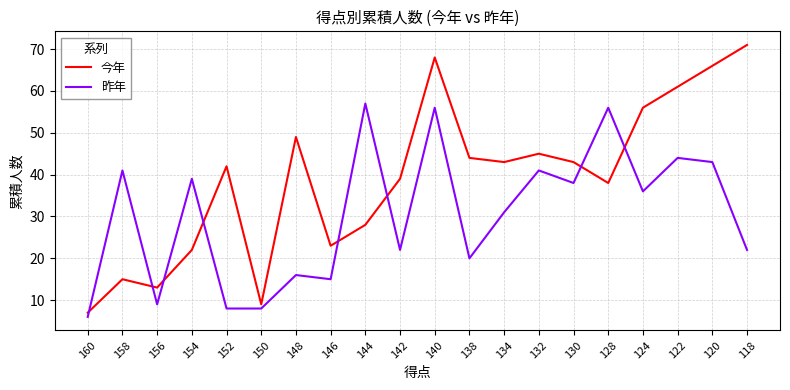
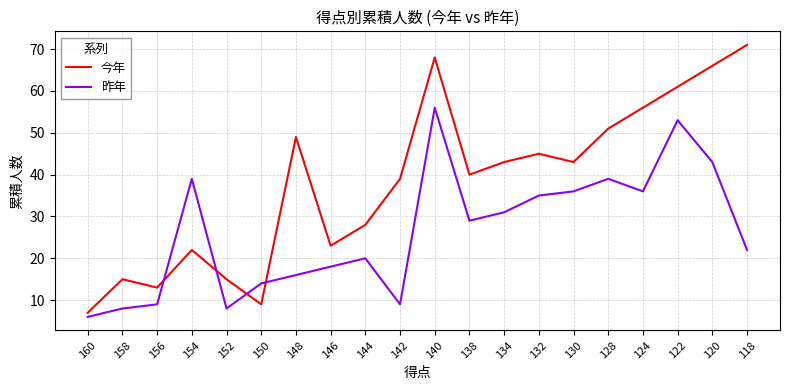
  {
    "今年": {
      "160": 7,
      "158": 15,
      "156": 13,
      "154": 22,
-     "152": 42,
+     "152": 15,
      "150": 9,
      "148": 49,
      "146": 23,
      "144": 28,
      "142": 39,
      "140": 68,
-     "138": 44,
+     "138": 40,
      "134": 43,
      "132": 45,
      "130": 43,
-     "128": 38,
+     "128": 51,
      "124": 56,
      "122": 61,
      "120": 66,
      "118": 71
    },
    "昨年": {
      "160": 6,
-     "158": 41,
+     "158": 8,
      "156": 9,
      "154": 39,
      "152": 8,
-     "150": 8,
+     "150": 14,
      "148": 16,
-     "146": 15,
-     "144": 57,
-     "142": 22,
+     "146": 18,
+     "144": 20,
+     "142": 9,
      "140": 56,
-     "138": 20,
+     "138": 29,
      "134": 31,
-     "132": 41,
-     "130": 38,
-     "128": 56,
+     "132": 35,
+     "130": 36,
+     "128": 39,
      "124": 36,
-     "122": 44,
+     "122": 53,
      "120": 43,
      "118": 22
    }
  }
